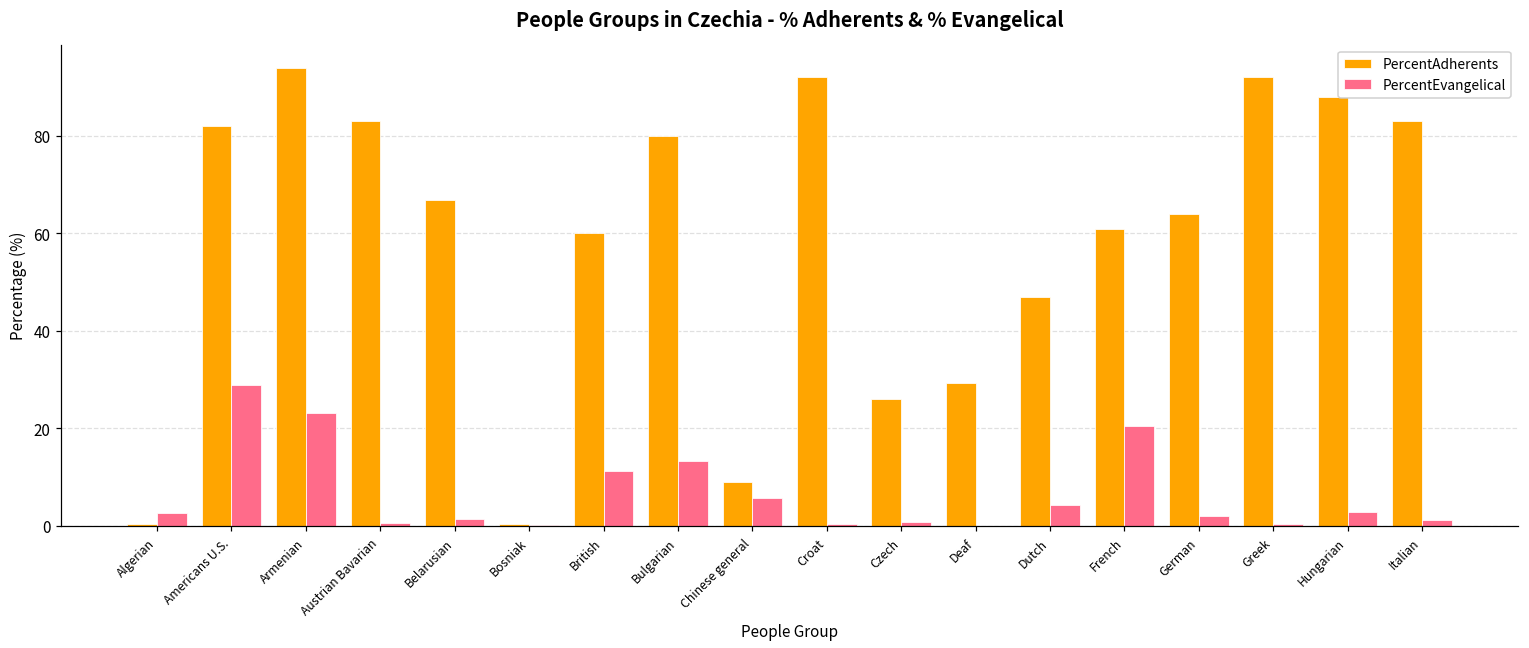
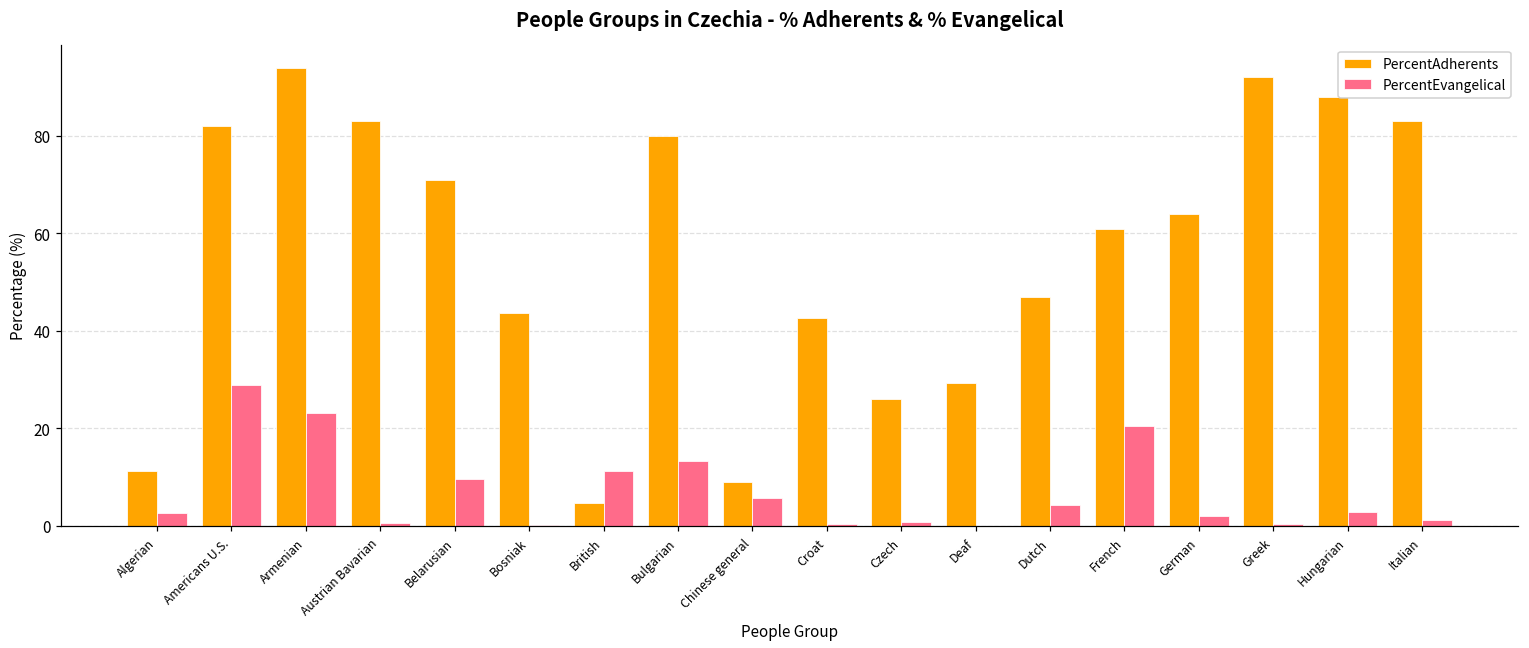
  {
    "PercentAdherents": {
-     "Algerian": 0,
+     "Algerian": 11,
      "Americans U.S.": 82,
      "Armenian": 94,
      "Austrian Bavarian": 83,
-     "Belarusian": 67,
-     "Bosniak": 0,
-     "British": 60,
+     "Belarusian": 71,
+     "Bosniak": 44,
+     "British": 5,
      "Bulgarian": 80,
      "Chinese general": 9,
-     "Croat": 92,
+     "Croat": 43,
      "Czech": 26,
      "Deaf": 29,
      "Dutch": 47,
      "French": 61,
      "German": 64,
      "Greek": 92,
      "Hungarian": 88,
      "Italian": 83
    },
    "PercentEvangelical": {
      "Algerian": 3,
      "Americans U.S.": 29,
      "Armenian": 23,
-     "Belarusian": 1,
+     "Belarusian": 10,
      "British": 11,
      "Bulgarian": 13,
      "Chinese general": 6,
      "Czech": 1,
      "Deaf": 0,
      "Dutch": 4,
      "French": 20,
      "German": 2,
      "Hungarian": 3,
      "Italian": 1
    }
  }
